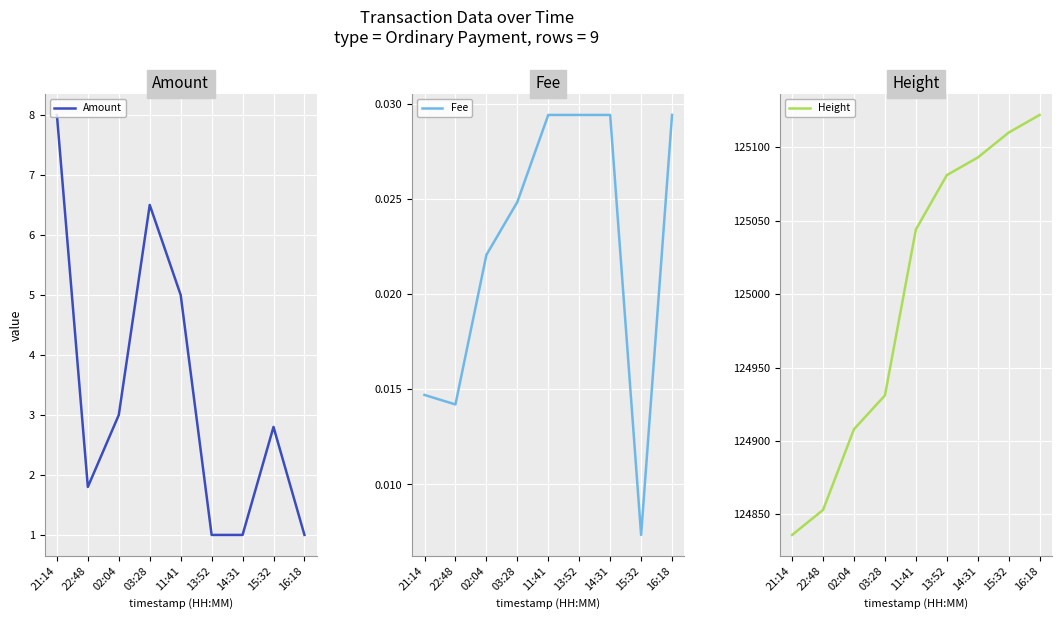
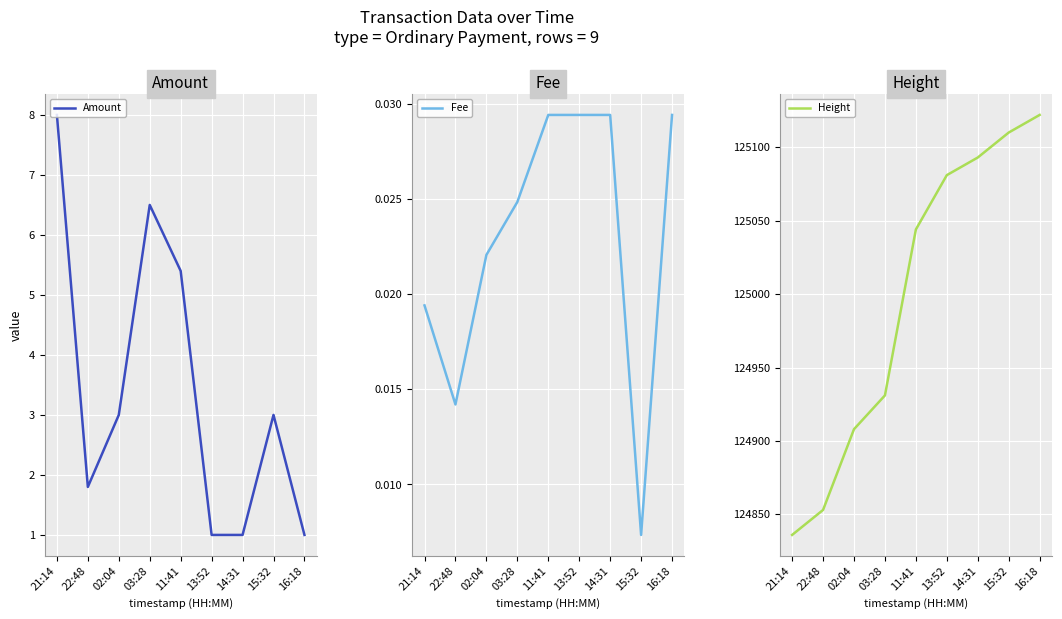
  {
    "Amount": {
      "22:48": 1.8,
      "02:04": 3.0,
      "03:28": 6.5,
-     "11:41": 5.0,
+     "11:41": 5.4,
      "13:52": 1.0,
      "14:31": 1.0,
-     "15:32": 2.8,
+     "15:32": 3.0,
      "16:18": 1.0
    },
    "Fee": {
-     "21:14": 0.0147,
+     "21:14": 0.0194,
      "22:48": 0.0142,
      "02:04": 0.0221,
      "03:28": 0.0248,
      "11:41": 0.0294,
      "13:52": 0.0294,
      "14:31": 0.0294,
      "15:32": 0.0074,
      "16:18": 0.0294
    },
    "Height": {
      "21:14": 124836,
      "22:48": 124853,
      "02:04": 124908,
      "03:28": 124931,
      "11:41": 125044,
      "13:52": 125081,
      "14:31": 125093,
      "15:32": 125110,
      "16:18": 125122
    }
  }
